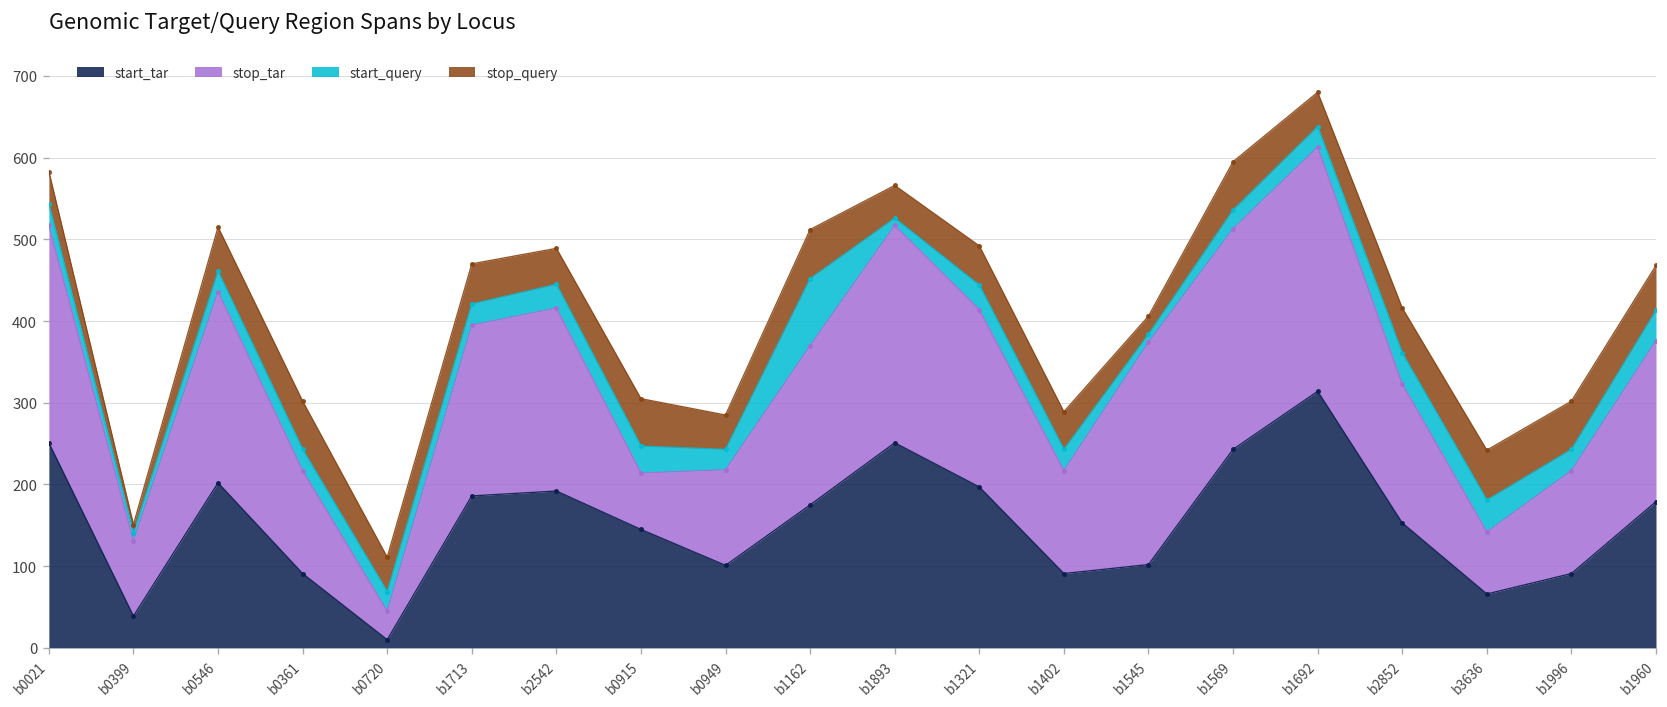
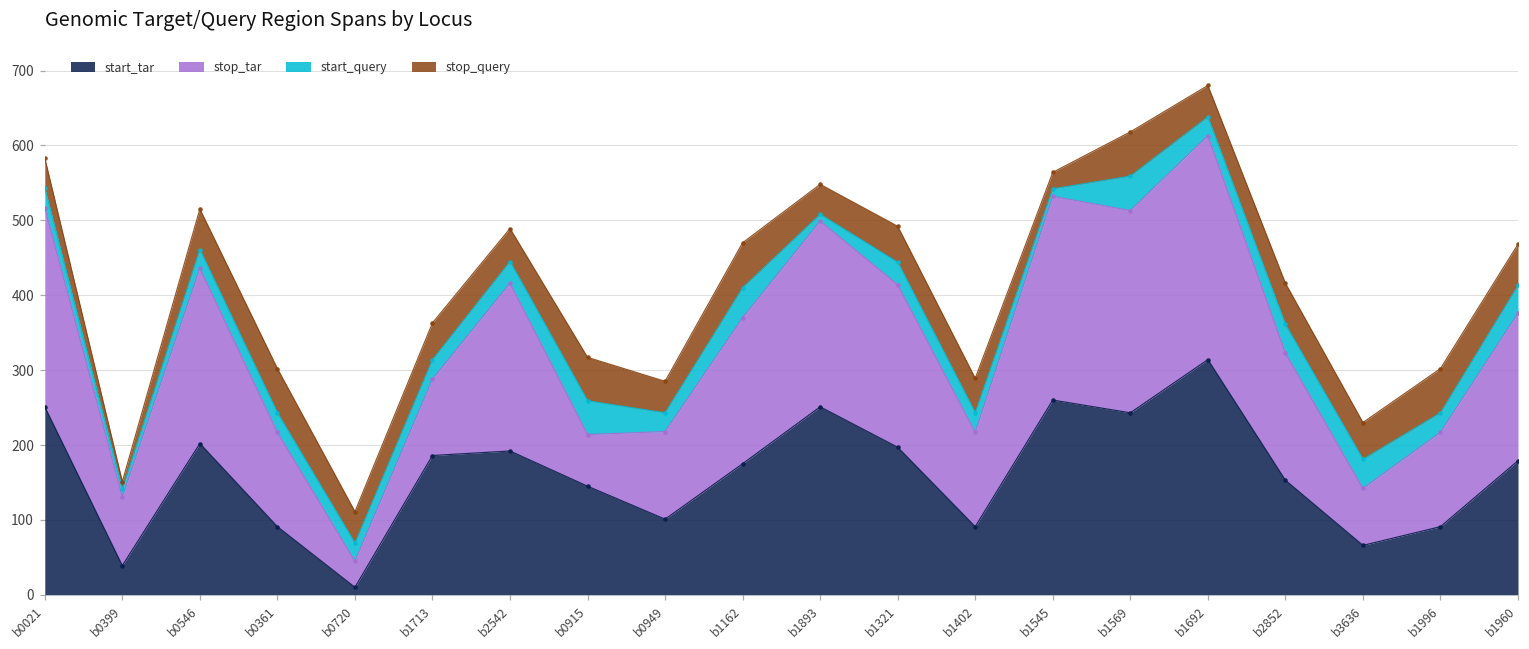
  {
    "start_tar": {
      "b0021": 250,
      "b0399": 40,
      "b0546": 200,
      "b0361": 90,
      "b0720": 10,
      "b1713": 190,
      "b2542": 190,
      "b0915": 150,
      "b0949": 100,
      "b1162": 180,
      "b1893": 250,
      "b1321": 200,
      "b1402": 90,
-     "b1545": 100,
+     "b1545": 260,
      "b1569": 240,
      "b1692": 310,
      "b2852": 150,
      "b3636": 70,
      "b1996": 90,
      "b1960": 180
    },
    "stop_tar": {
      "b0021": 270,
      "b0399": 90,
      "b0546": 230,
      "b0361": 130,
      "b0720": 40,
-     "b1713": 210,
+     "b1713": 100,
      "b2542": 220,
      "b0915": 70,
      "b0949": 120,
      "b1162": 200,
-     "b1893": 270,
+     "b1893": 250,
      "b1321": 220,
      "b1402": 130,
      "b1545": 270,
      "b1569": 270,
      "b1692": 300,
      "b2852": 170,
      "b3636": 80,
      "b1996": 130,
      "b1960": 200
    },
    "start_query": {
      "b0021": 30,
      "b0399": 10,
      "b0546": 30,
      "b0361": 30,
      "b0720": 20,
      "b1713": 30,
      "b2542": 30,
-     "b0915": 30,
+     "b0915": 50,
      "b0949": 30,
-     "b1162": 80,
+     "b1162": 40,
      "b1893": 10,
      "b1321": 30,
      "b1402": 30,
      "b1545": 10,
-     "b1569": 20,
+     "b1569": 50,
      "b1692": 30,
      "b2852": 40,
      "b3636": 40,
      "b1996": 30,
      "b1960": 40
    },
    "stop_query": {
      "b0021": 40,
      "b0399": 10,
      "b0546": 50,
      "b0361": 60,
      "b0720": 40,
      "b1713": 50,
      "b2542": 40,
      "b0915": 60,
      "b0949": 40,
      "b1162": 60,
      "b1893": 40,
      "b1321": 50,
      "b1402": 50,
      "b1545": 20,
      "b1569": 60,
      "b1692": 40,
      "b2852": 60,
-     "b3636": 60,
+     "b3636": 50,
      "b1996": 60,
      "b1960": 60
    }
  }
